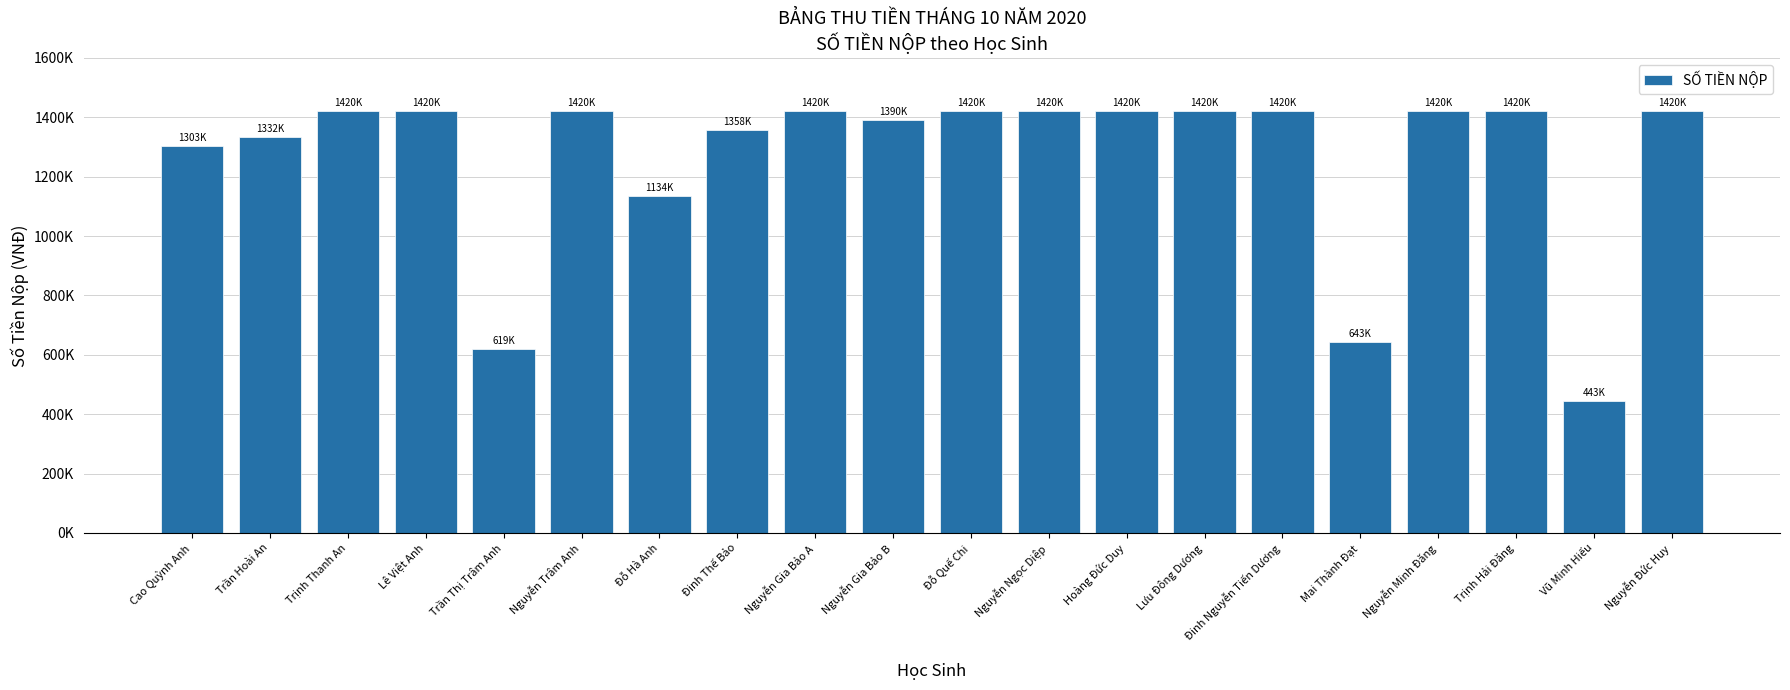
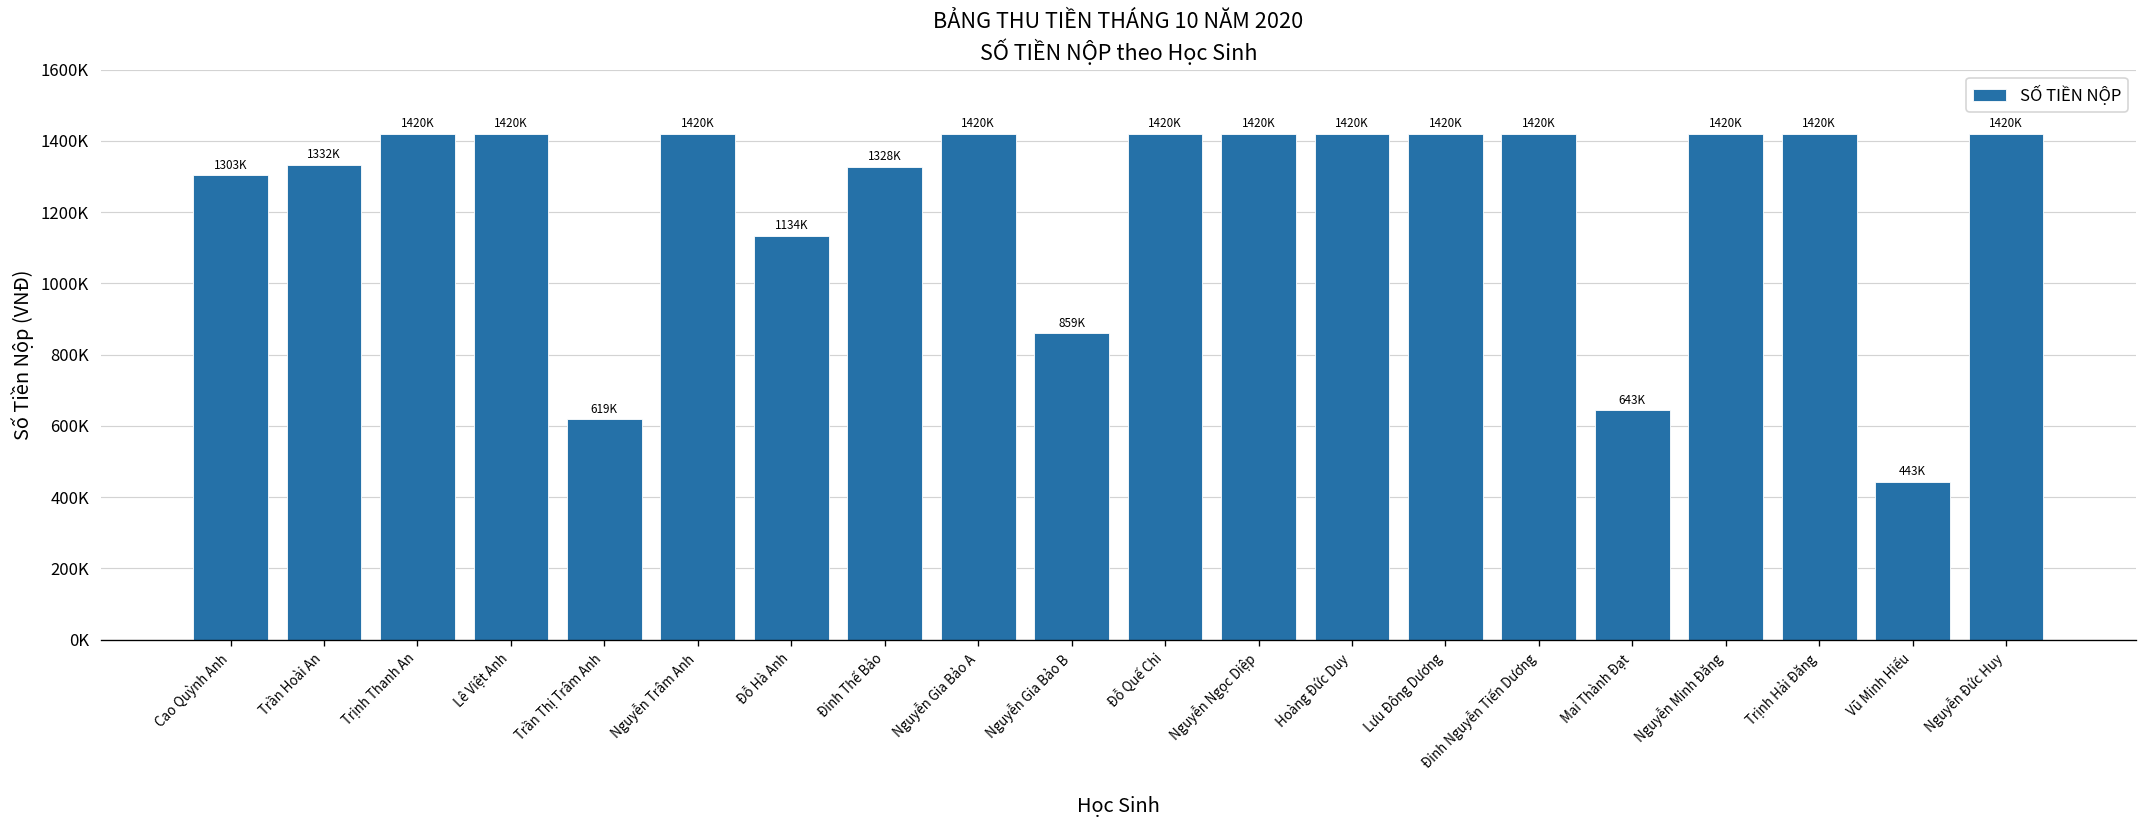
  {
    "Cao Quỳnh Anh": "1303K",
    "Trần Hoài An": "1332K",
    "Trịnh Thanh An": "1420K",
    "Lê Việt Anh": "1420K",
    "Trần Thị Trâm Anh": "619K",
    "Nguyễn Trâm Anh": "1420K",
    "Đỗ Hà Anh": "1134K",
-   "Đinh Thế Bảo": "1358K",
+   "Đinh Thế Bảo": "1328K",
    "Nguyễn Gia Bảo A": "1420K",
-   "Nguyễn Gia Bảo B": "1390K",
+   "Nguyễn Gia Bảo B": "859K",
    "Đỗ Quế Chi": "1420K",
    "Nguyễn Ngọc Diệp": "1420K",
    "Hoàng Đức Duy": "1420K",
    "Lưu Đông Dương": "1420K",
    "Đinh Nguyễn Tiến Dương": "1420K",
    "Mai Thành Đạt": "643K",
    "Nguyễn Minh Đăng": "1420K",
    "Trịnh Hải Đăng": "1420K",
    "Vũ Minh Hiếu": "443K",
    "Nguyễn Đức Huy": "1420K"
  }
